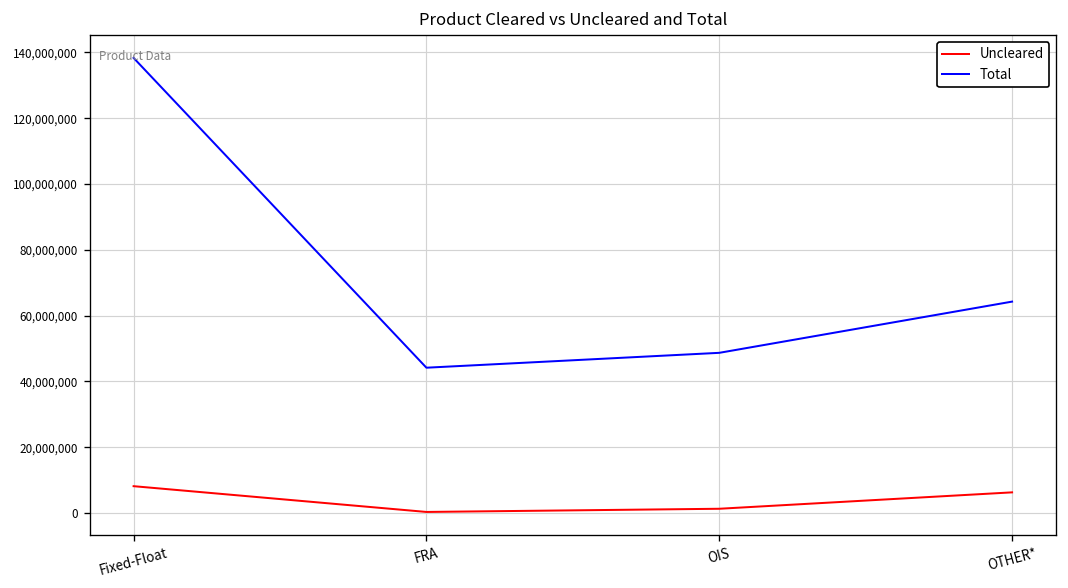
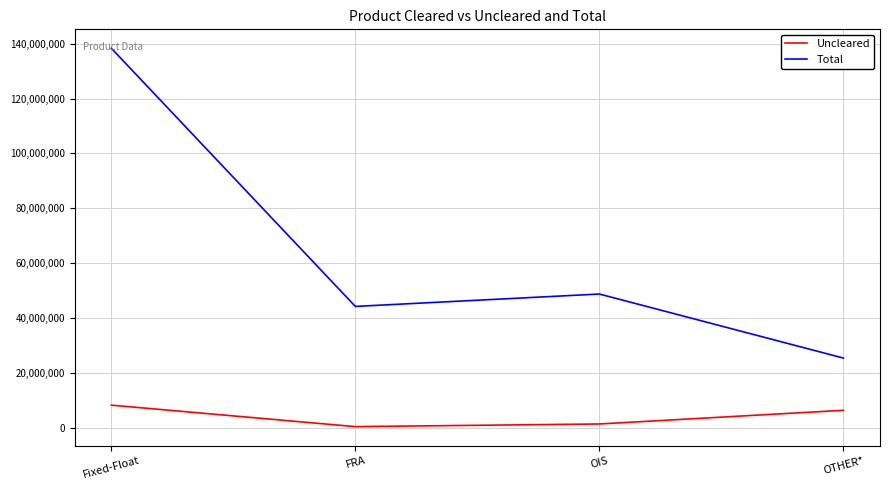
  {
    "Uncleared": {
      "Fixed-Float": "8,000,000",
      "FRA": "0",
      "OIS": "1,000,000",
      "OTHER*": "6,000,000"
    },
    "Total": {
      "Fixed-Float": "138,000,000",
      "FRA": "44,000,000",
      "OIS": "49,000,000",
-     "OTHER*": "64,000,000"
+     "OTHER*": "25,000,000"
    }
  }
